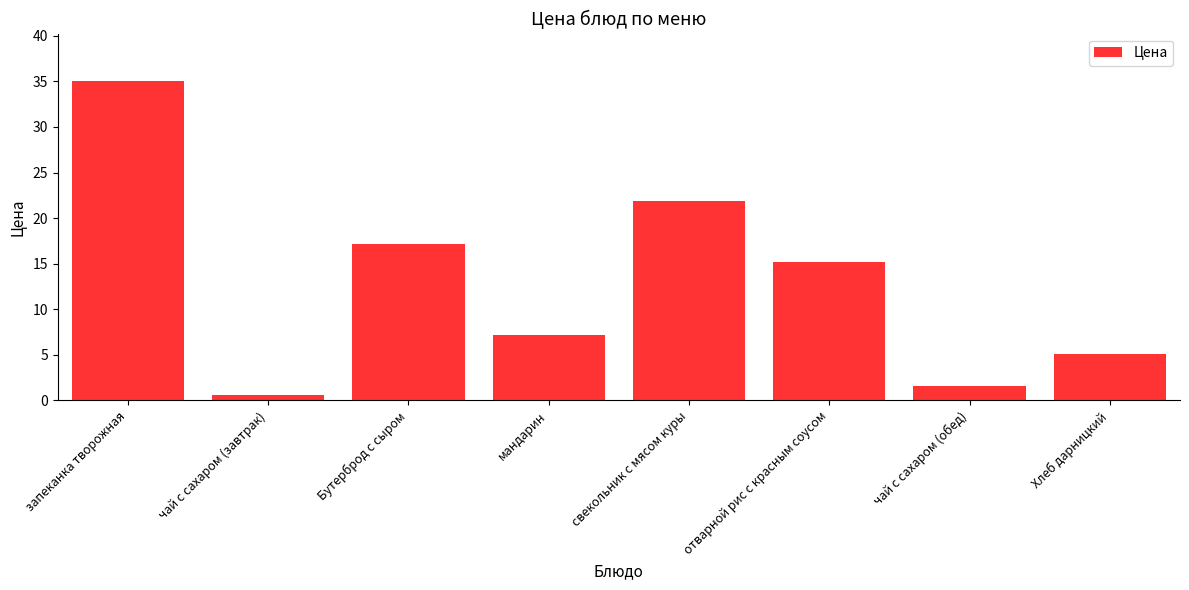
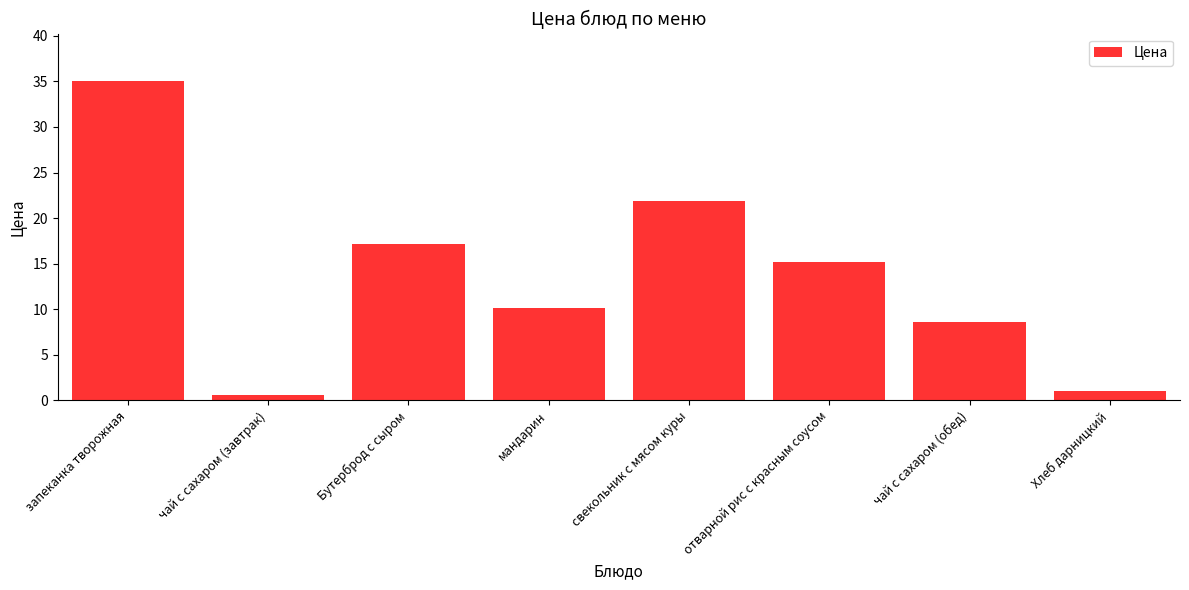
  {
    "запеканка творожная": 35,
    "чай с сахаром (завтрак)": 1,
    "Бутерброд с сыром": 17,
-   "мандарин": 7,
+   "мандарин": 10,
    "свекольник с мясом куры": 22,
    "отварной рис с красным соусом": 15,
-   "чай с сахаром (обед)": 2,
-   "Хлеб дарницкий": 5
+   "чай с сахаром (обед)": 9,
+   "Хлеб дарницкий": 1
  }
